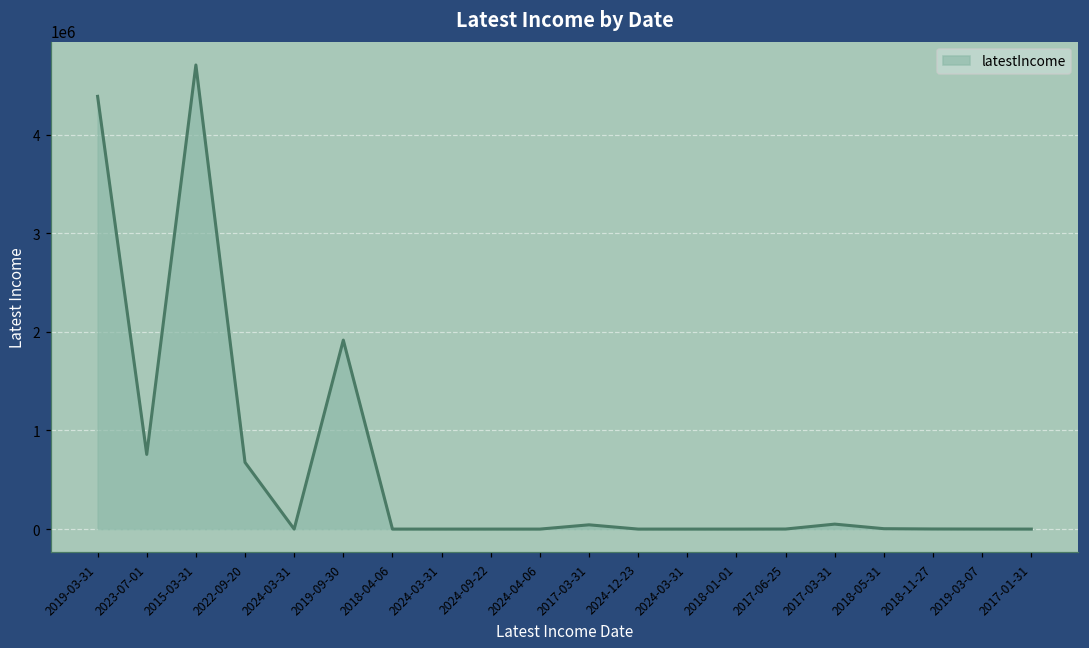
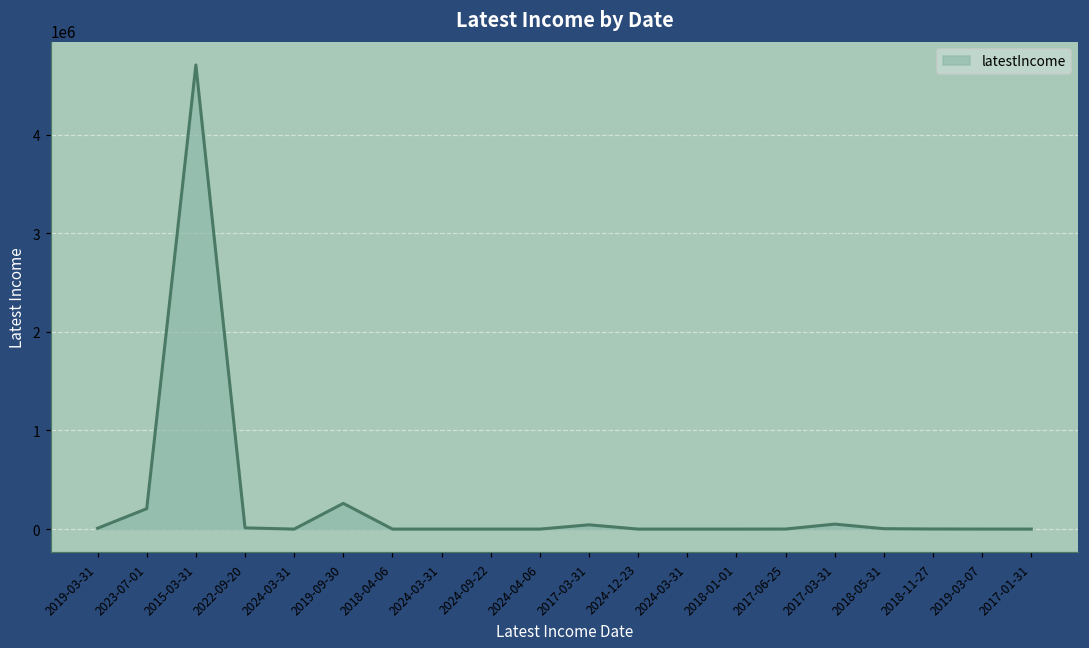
  {
-   "2019-03-31": 4400000,
-   "2023-07-01": 800000,
+   "2019-03-31": 0,
+   "2023-07-01": 200000,
    "2015-03-31": 4700000,
-   "2022-09-20": 700000,
-   "2019-09-30": 1900000,
+   "2022-09-20": 0,
+   "2019-09-30": 300000,
    "2018-04-06": 0,
    "2024-09-22": 0,
    "2024-04-06": 0,
    "2024-12-23": 0,
    "2018-01-01": 0,
    "2017-06-25": 0,
    "2018-05-31": 0,
    "2018-11-27": 0,
    "2019-03-07": 0,
    "2017-01-31": 0
  }
